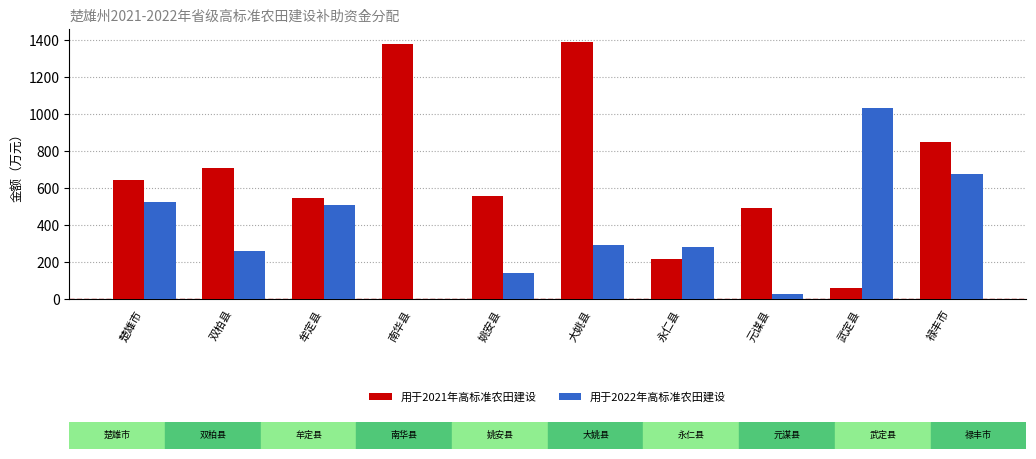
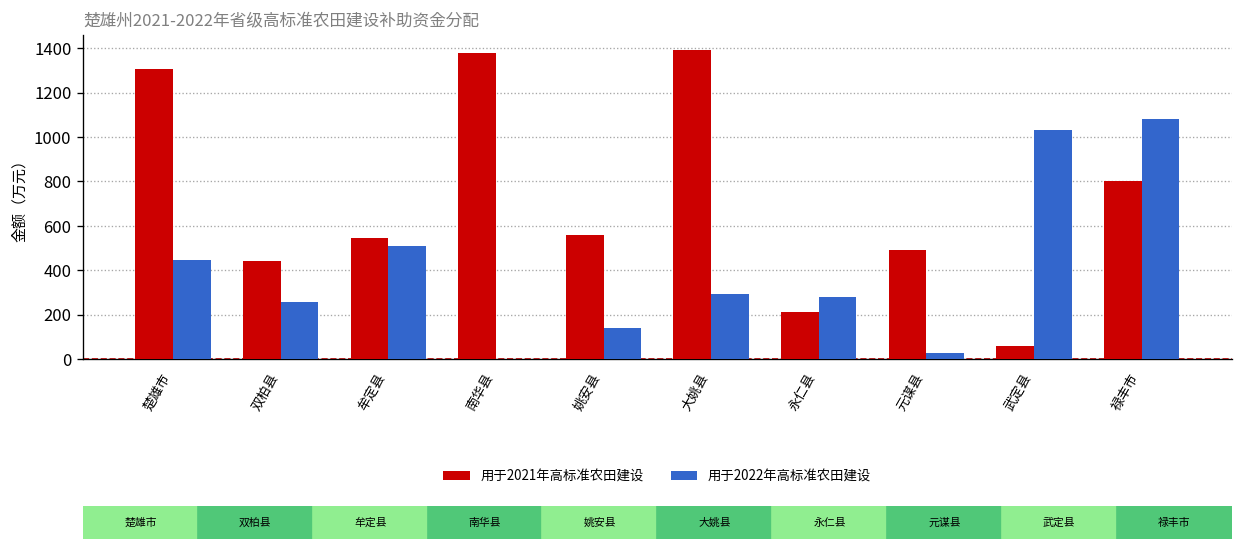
  {
    "用于2021年高标准农田建设": {
-     "楚雄市": 650,
-     "双柏县": 710,
+     "楚雄市": 1310,
+     "双柏县": 440,
      "牟定县": 540,
      "南华县": 1380,
      "姚安县": 560,
      "大姚县": 1390,
      "永仁县": 210,
      "元谋县": 490,
      "武定县": 60,
-     "禄丰市": 850
+     "禄丰市": 800
    },
    "用于2022年高标准农田建设": {
-     "楚雄市": 530,
+     "楚雄市": 450,
      "双柏县": 260,
      "牟定县": 510,
      "南华县": 0,
      "姚安县": 140,
      "大姚县": 290,
      "永仁县": 280,
      "元谋县": 30,
      "武定县": 1030,
-     "禄丰市": 680
+     "禄丰市": 1080
    }
  }
